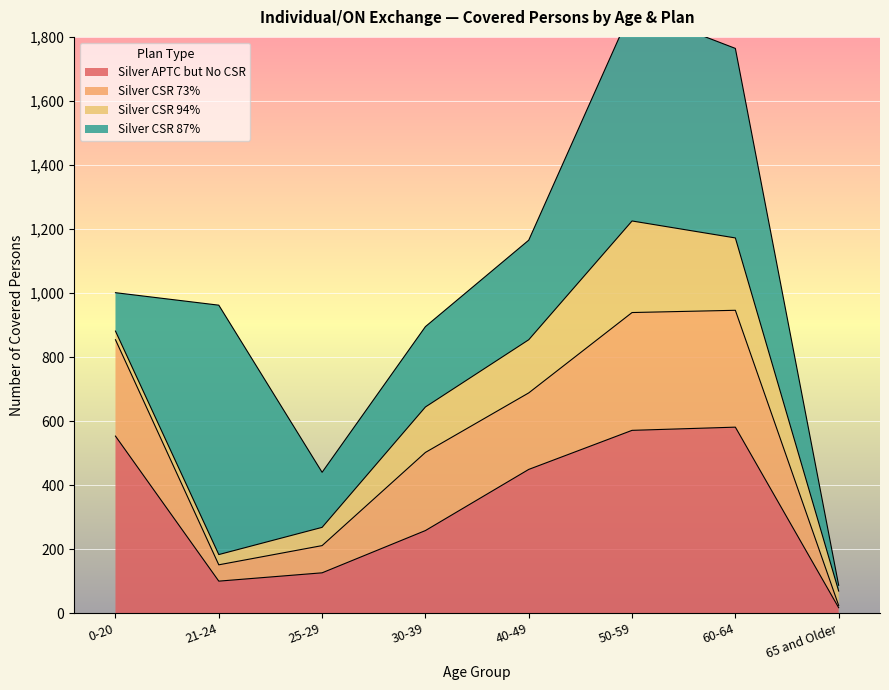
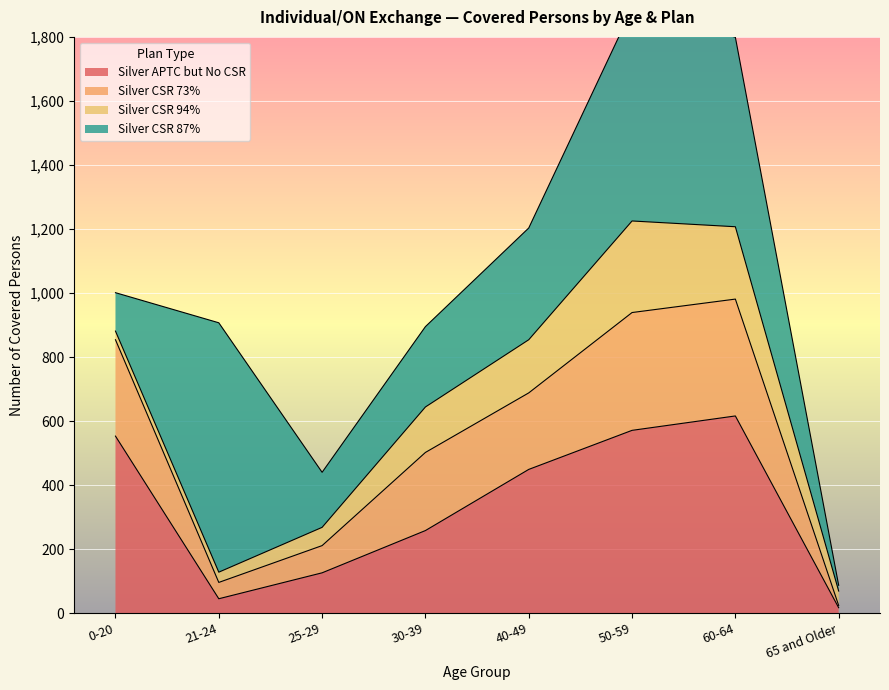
  {
    "Silver APTC but No CSR": {
      "0-20": 550,
-     "21-24": 100,
+     "21-24": 50,
      "25-29": 130,
      "30-39": 260,
      "40-49": 450,
      "50-59": 570,
-     "60-64": 580
+     "60-64": 620
    },
    "Silver CSR 87%": {
      "0-20": 120,
      "21-24": 780,
      "25-29": 170,
      "30-39": 250,
-     "40-49": 310,
+     "40-49": 350,
      "60-64": 590,
      "65 and Older": 20
    }
  }
